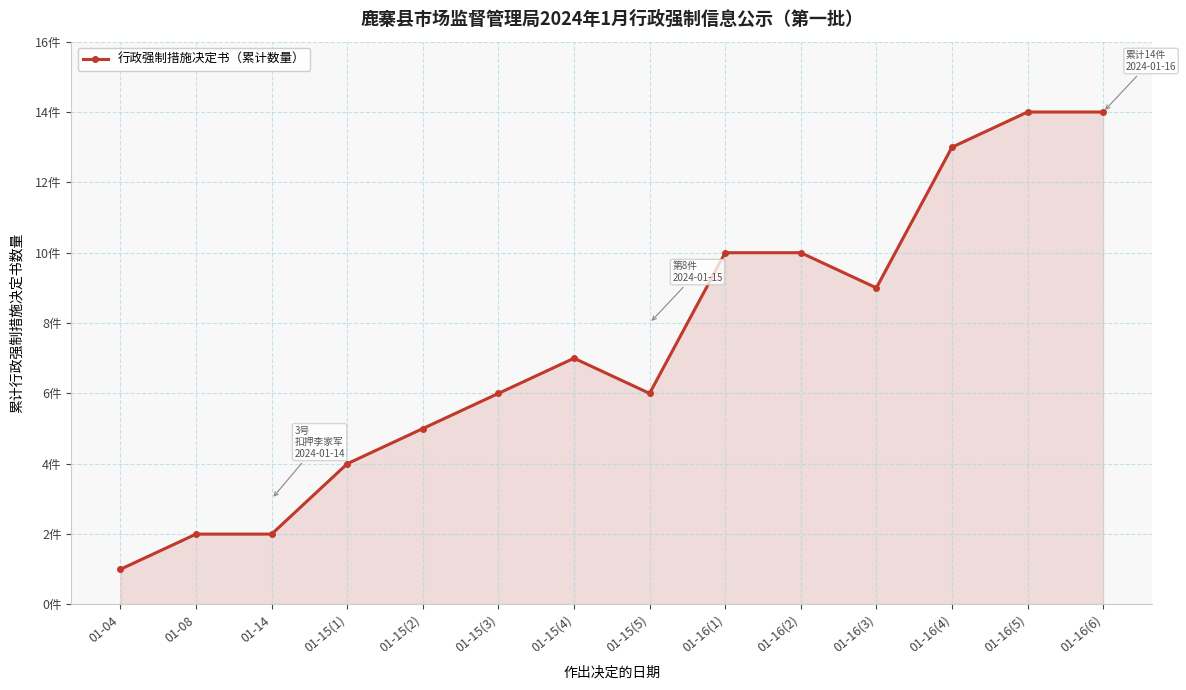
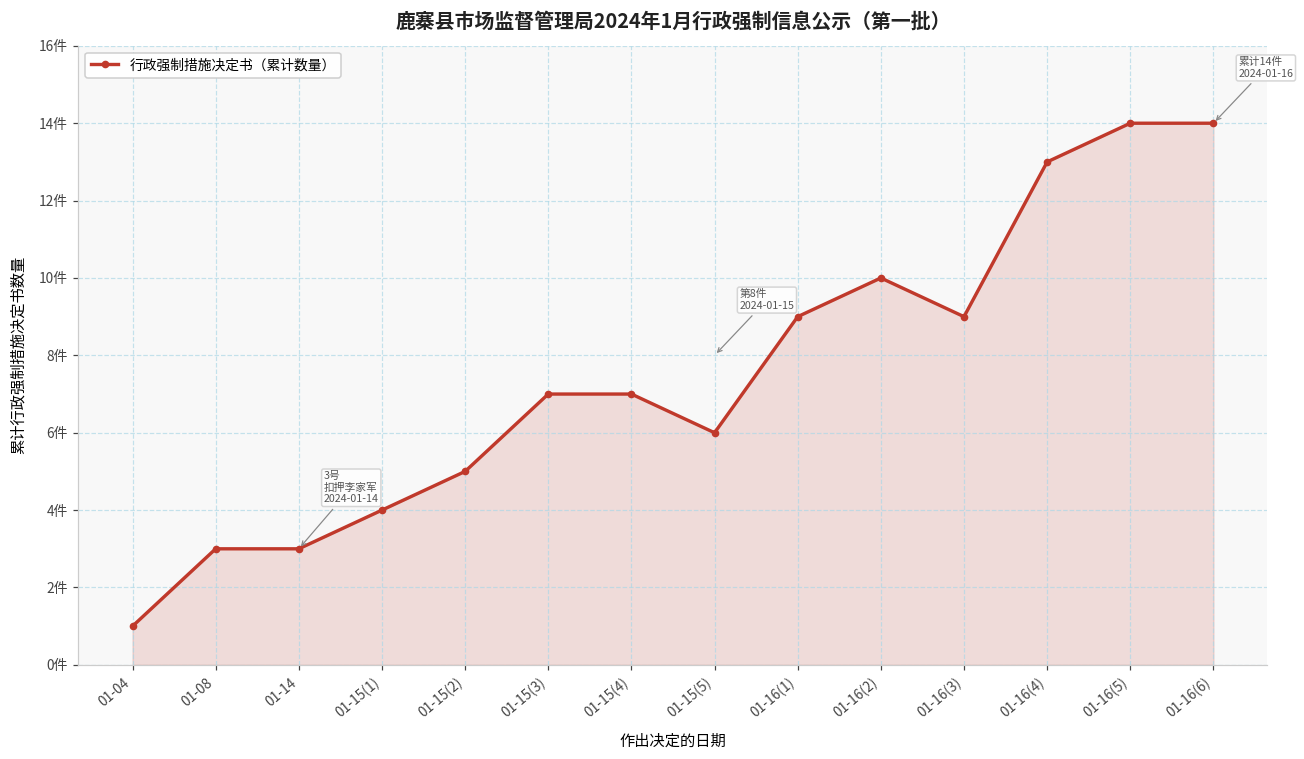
  {
    "01-04": "1件",
-   "01-08": "2件",
-   "01-14": "2件",
+   "01-08": "3件",
+   "01-14": "3件",
    "01-15(2)": "5件",
-   "01-15(3)": "6件",
+   "01-15(3)": "7件",
    "01-15(4)": "7件",
    "01-15(5)": "6件",
-   "01-16(1)": "10件",
+   "01-16(1)": "9件",
    "01-16(2)": "10件",
    "01-16(3)": "9件",
    "01-16(4)": "13件",
    "01-16(5)": "14件"
  }
